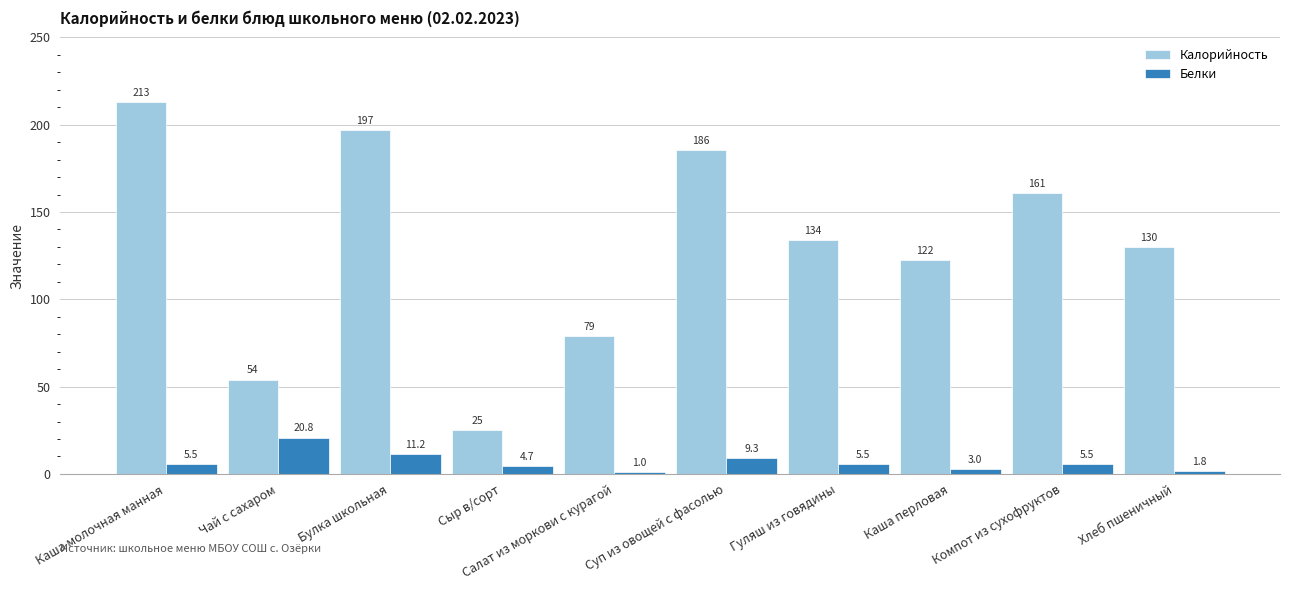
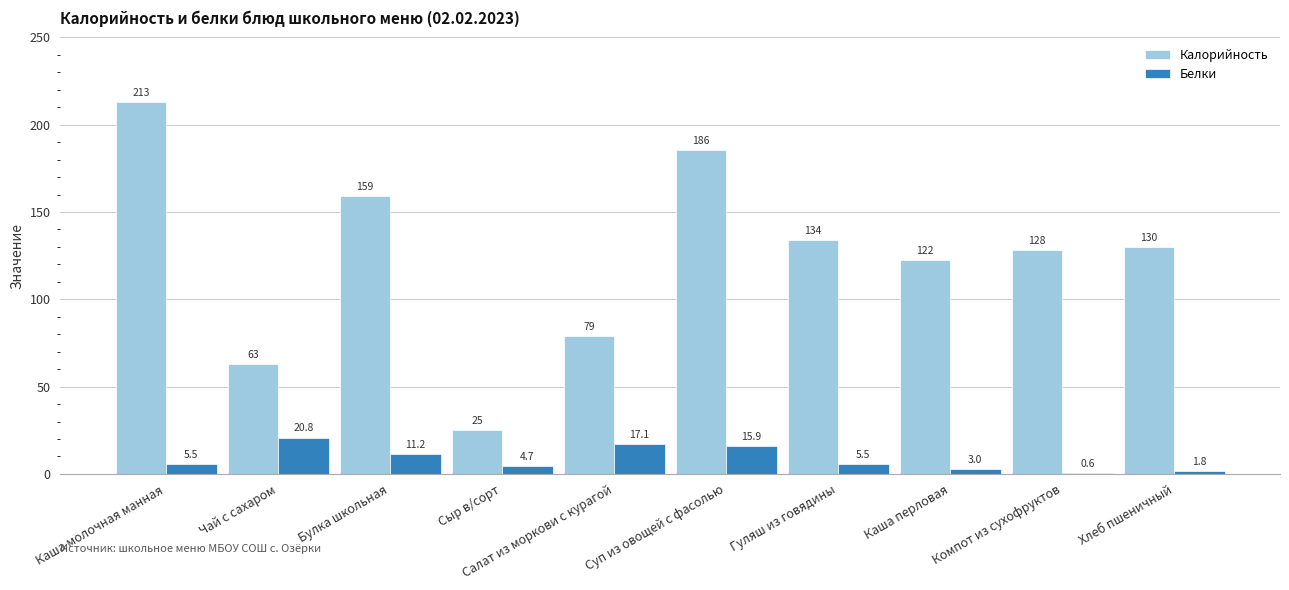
  {
    "Калорийность": {
      "Каша молочная манная": 213,
-     "Чай с сахаром": 54,
-     "Булка школьная": 197,
+     "Чай с сахаром": 63,
+     "Булка школьная": 159,
      "Сыр в/сорт": 25,
      "Салат из моркови с курагой": 79,
      "Суп из овощей с фасолью": 186,
      "Гуляш из говядины": 134,
      "Каша перловая": 122,
-     "Компот из сухофруктов": 161,
+     "Компот из сухофруктов": 128,
      "Хлеб пшеничный": 130
    },
    "Белки": {
      "Каша молочная манная": 5.5,
      "Чай с сахаром": 20.8,
      "Булка школьная": 11.2,
      "Сыр в/сорт": 4.7,
-     "Салат из моркови с курагой": 1.0,
-     "Суп из овощей с фасолью": 9.3,
+     "Салат из моркови с курагой": 17.1,
+     "Суп из овощей с фасолью": 15.9,
      "Гуляш из говядины": 5.5,
      "Каша перловая": 3.0,
-     "Компот из сухофруктов": 5.5,
+     "Компот из сухофруктов": 0.6,
      "Хлеб пшеничный": 1.8
    }
  }
